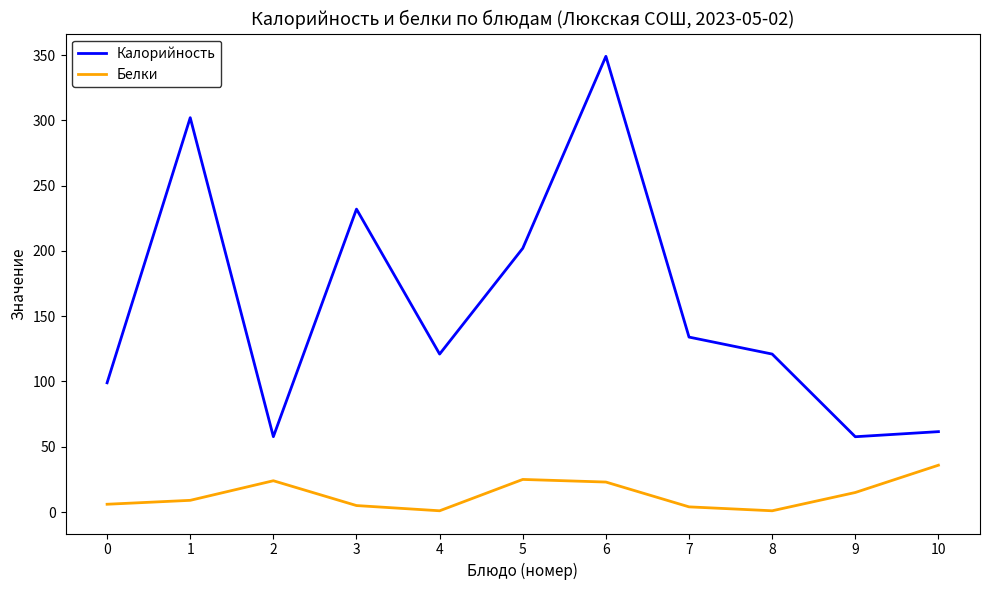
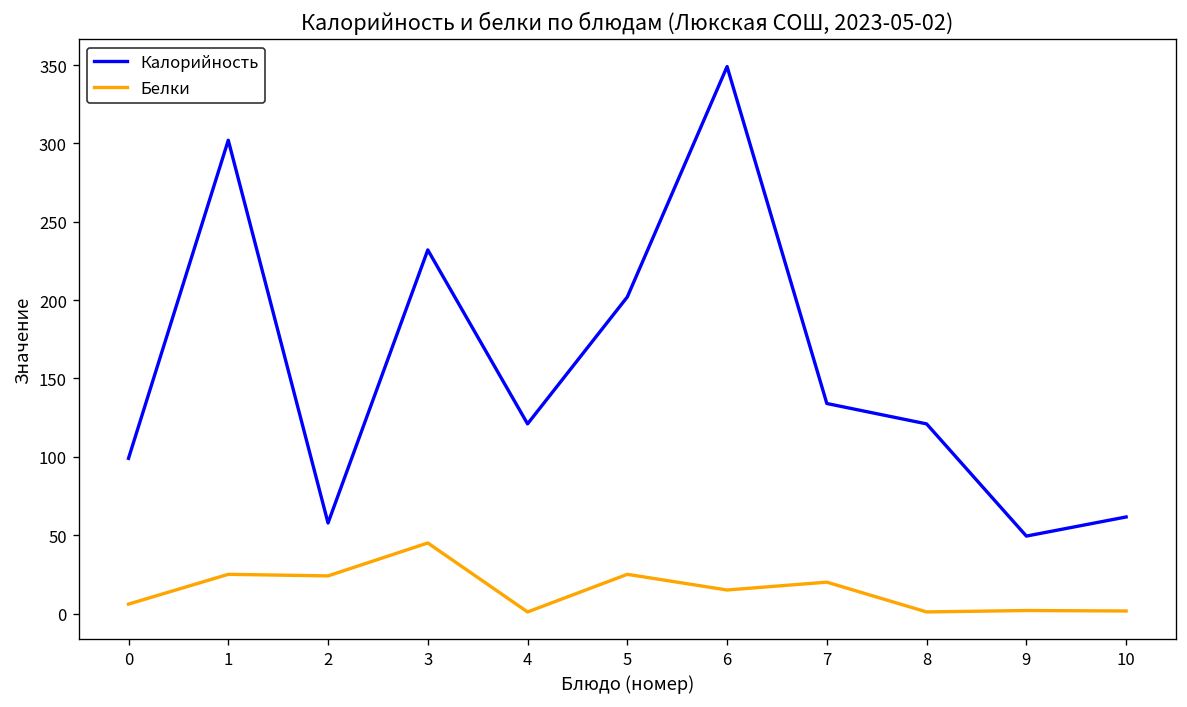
  {
    "Калорийность": {
      "0": 99,
      "1": 302,
      "2": 58,
      "3": 232,
      "4": 121,
      "5": 202,
      "6": 349,
      "7": 134,
      "8": 121,
-     "9": 58,
+     "9": 49,
      "10": 62
    },
    "Белки": {
      "0": 6,
-     "1": 9,
+     "1": 25,
      "2": 24,
-     "3": 5,
+     "3": 45,
      "4": 1,
      "5": 25,
-     "6": 23,
-     "7": 4,
+     "6": 15,
+     "7": 20,
      "8": 1,
-     "9": 15,
-     "10": 36
+     "9": 2,
+     "10": 2
    }
  }
